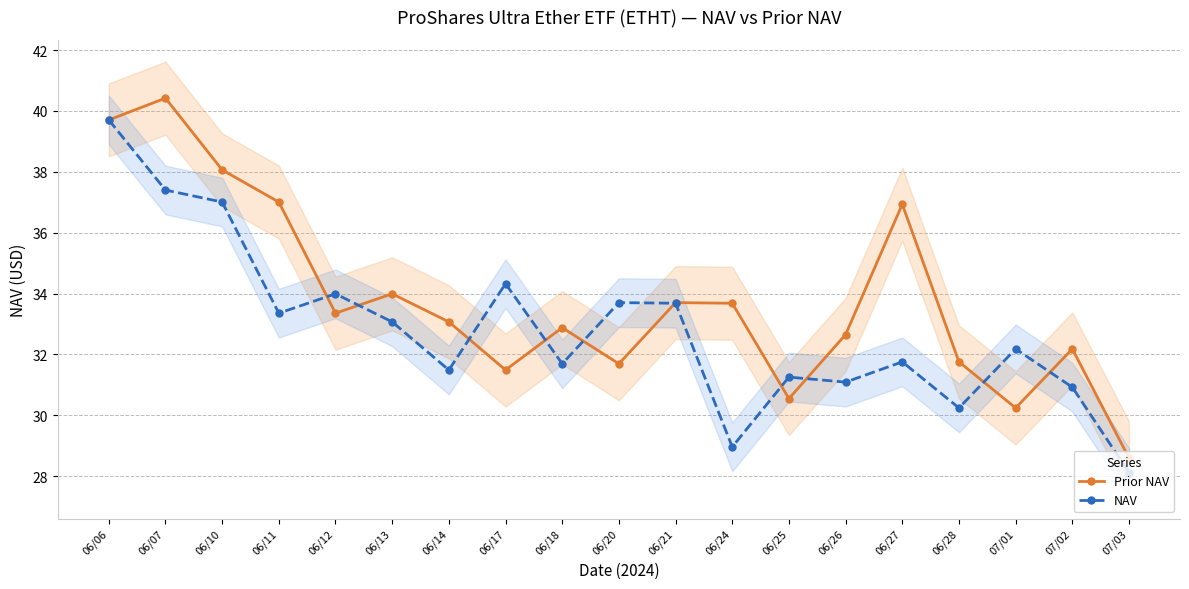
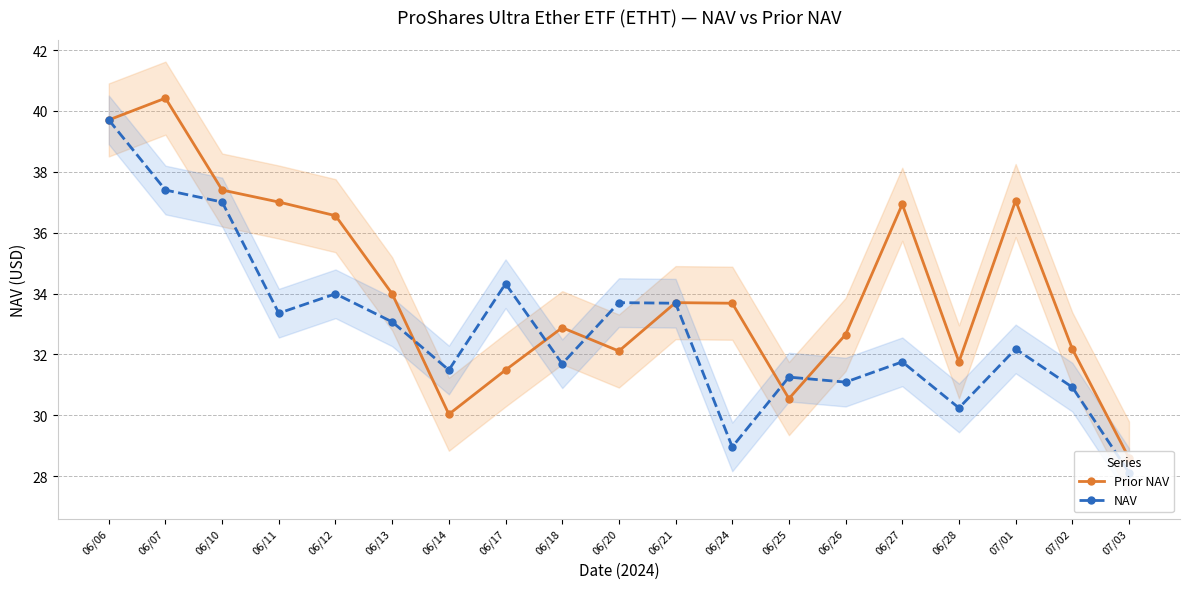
  {
    "Prior NAV": {
      "06/07": 40.4,
-     "06/10": 38.1,
+     "06/10": 37.4,
      "06/11": 37.0,
-     "06/12": 33.4,
+     "06/12": 36.6,
      "06/13": 34.0,
-     "06/14": 33.1,
+     "06/14": 30.0,
      "06/17": 31.5,
      "06/18": 32.9,
-     "06/20": 31.7,
+     "06/20": 32.1,
      "06/24": 33.7,
      "06/25": 30.5,
      "06/26": 32.7,
      "06/27": 36.9,
      "06/28": 31.8,
-     "07/01": 30.2,
+     "07/01": 37.1,
      "07/02": 32.2
    }
  }
